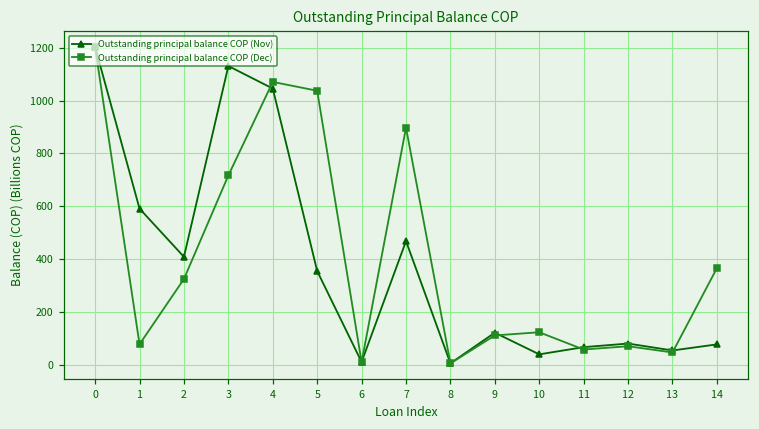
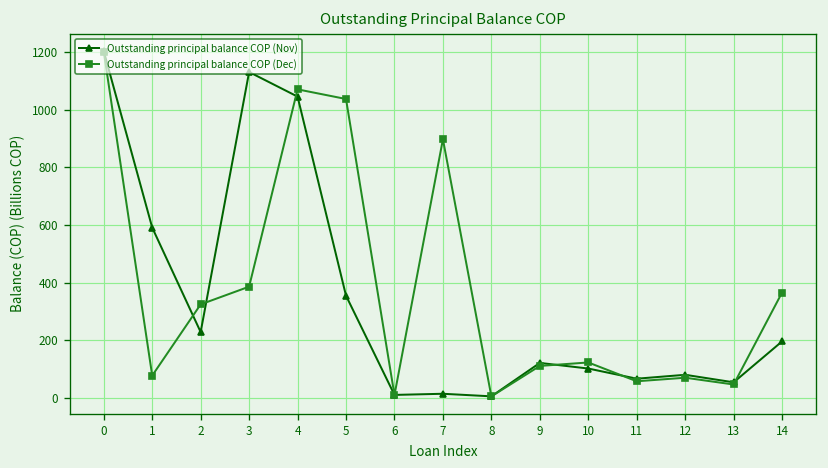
  {
    "Outstanding principal balance COP (Nov)": {
      "1": 590,
-     "2": 410,
+     "2": 230,
      "4": 1050,
      "5": 350,
-     "7": 470,
-     "10": 40,
-     "14": 80
+     "7": 10,
+     "10": 100,
+     "14": 200
    },
    "Outstanding principal balance COP (Dec)": {
      "1": 80,
      "2": 320,
-     "3": 720,
+     "3": 390,
      "4": 1070,
      "5": 1040,
      "7": 900,
      "10": 120,
      "14": 370
    }
  }
